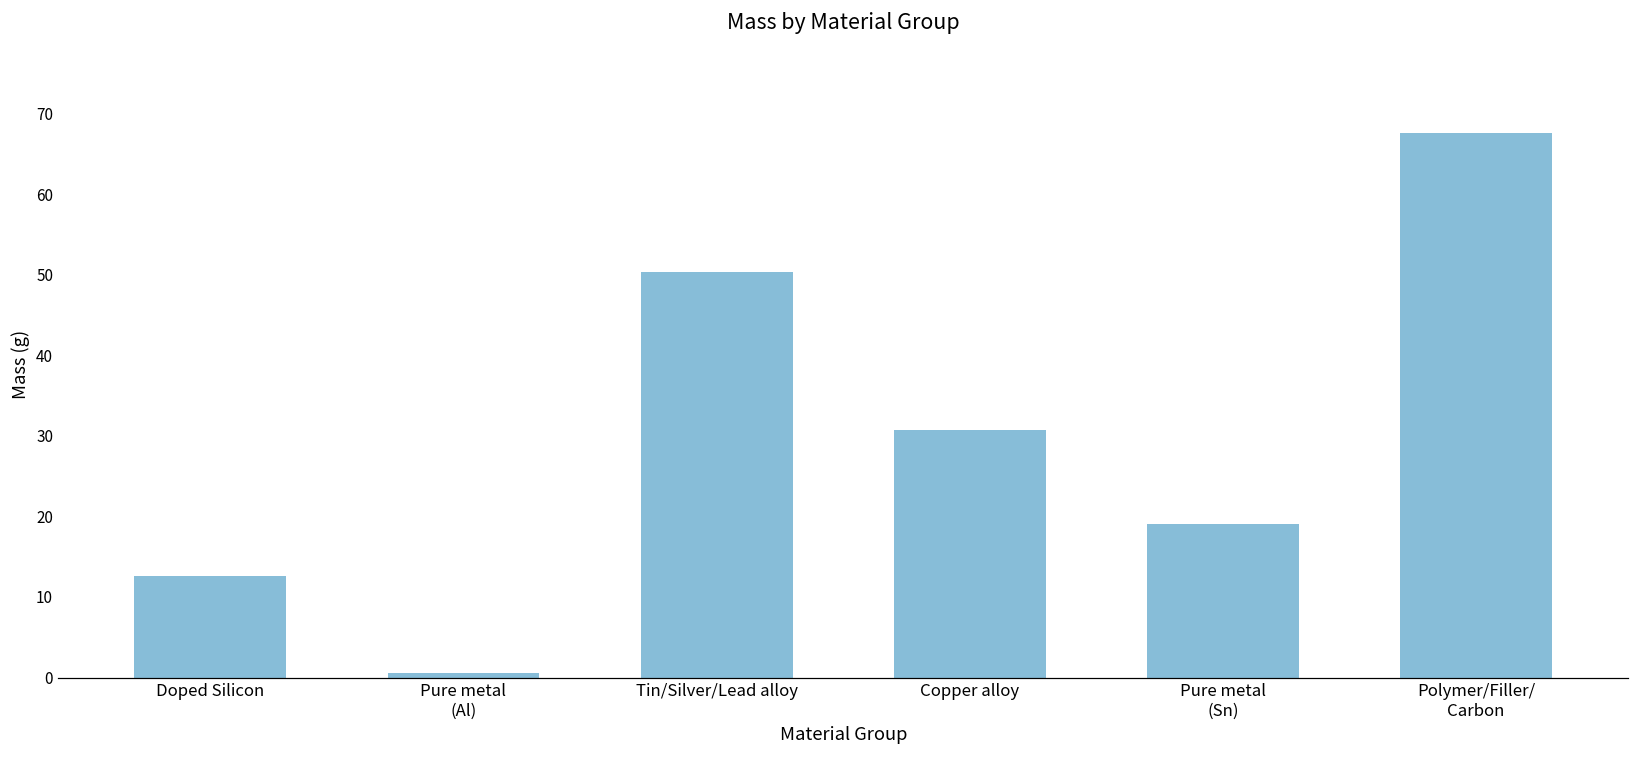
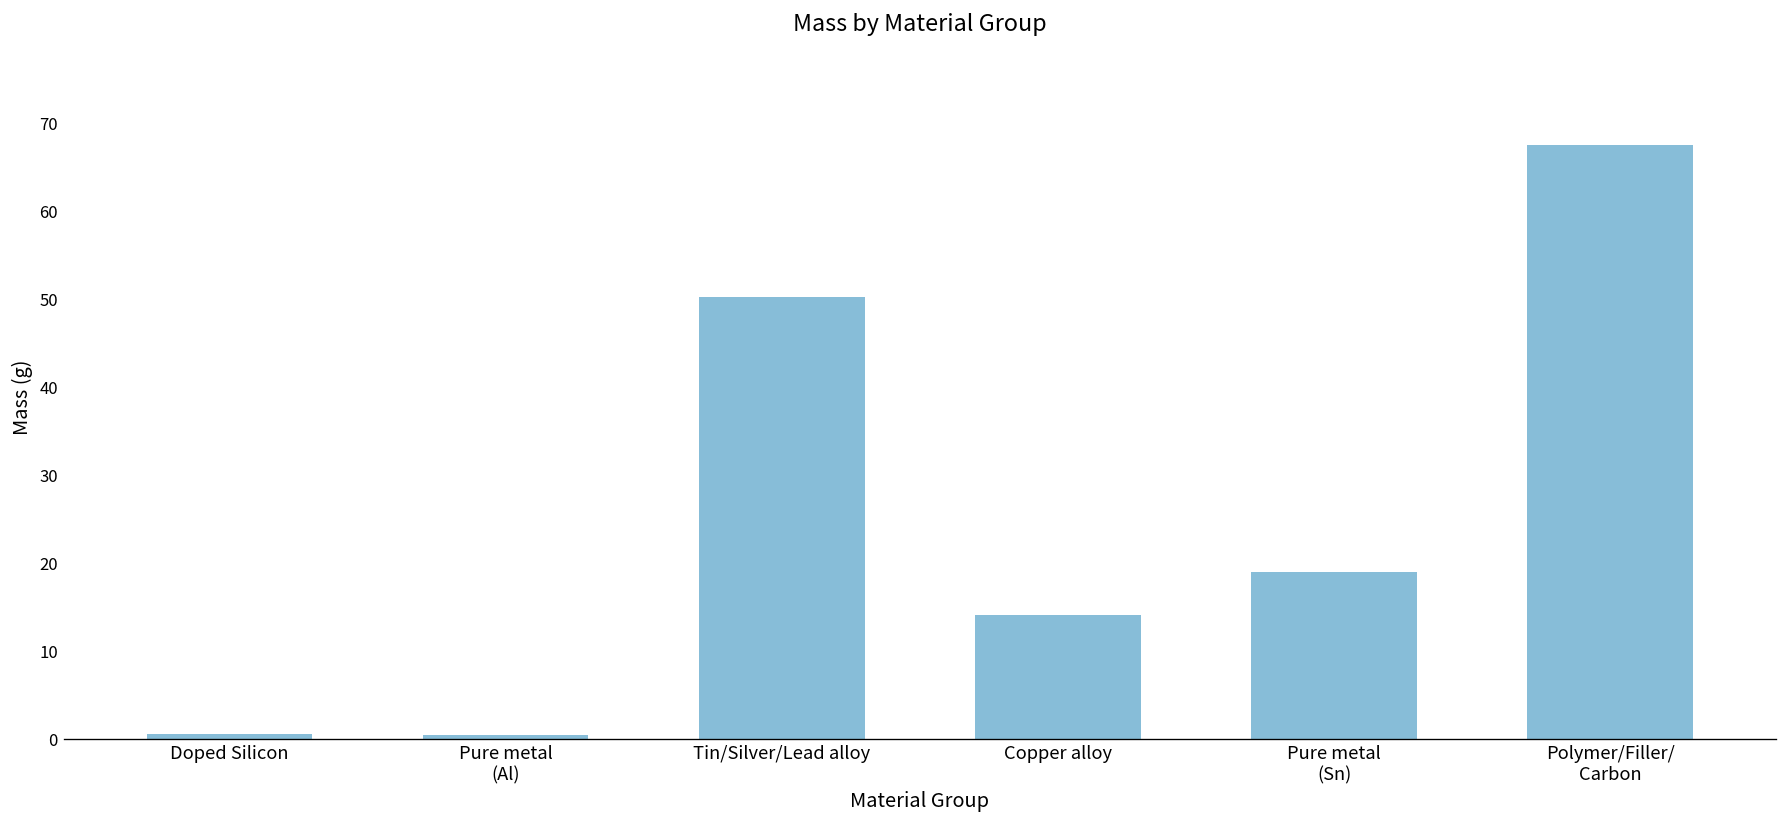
  {
-   "Doped Silicon": 13,
+   "Doped Silicon": 1,
    "Pure metal (Al)": 1,
    "Tin/Silver/Lead alloy": 50,
-   "Copper alloy": 31,
+   "Copper alloy": 14,
    "Pure metal (Sn)": 19,
    "Polymer/Filler/ Carbon": 68
  }
